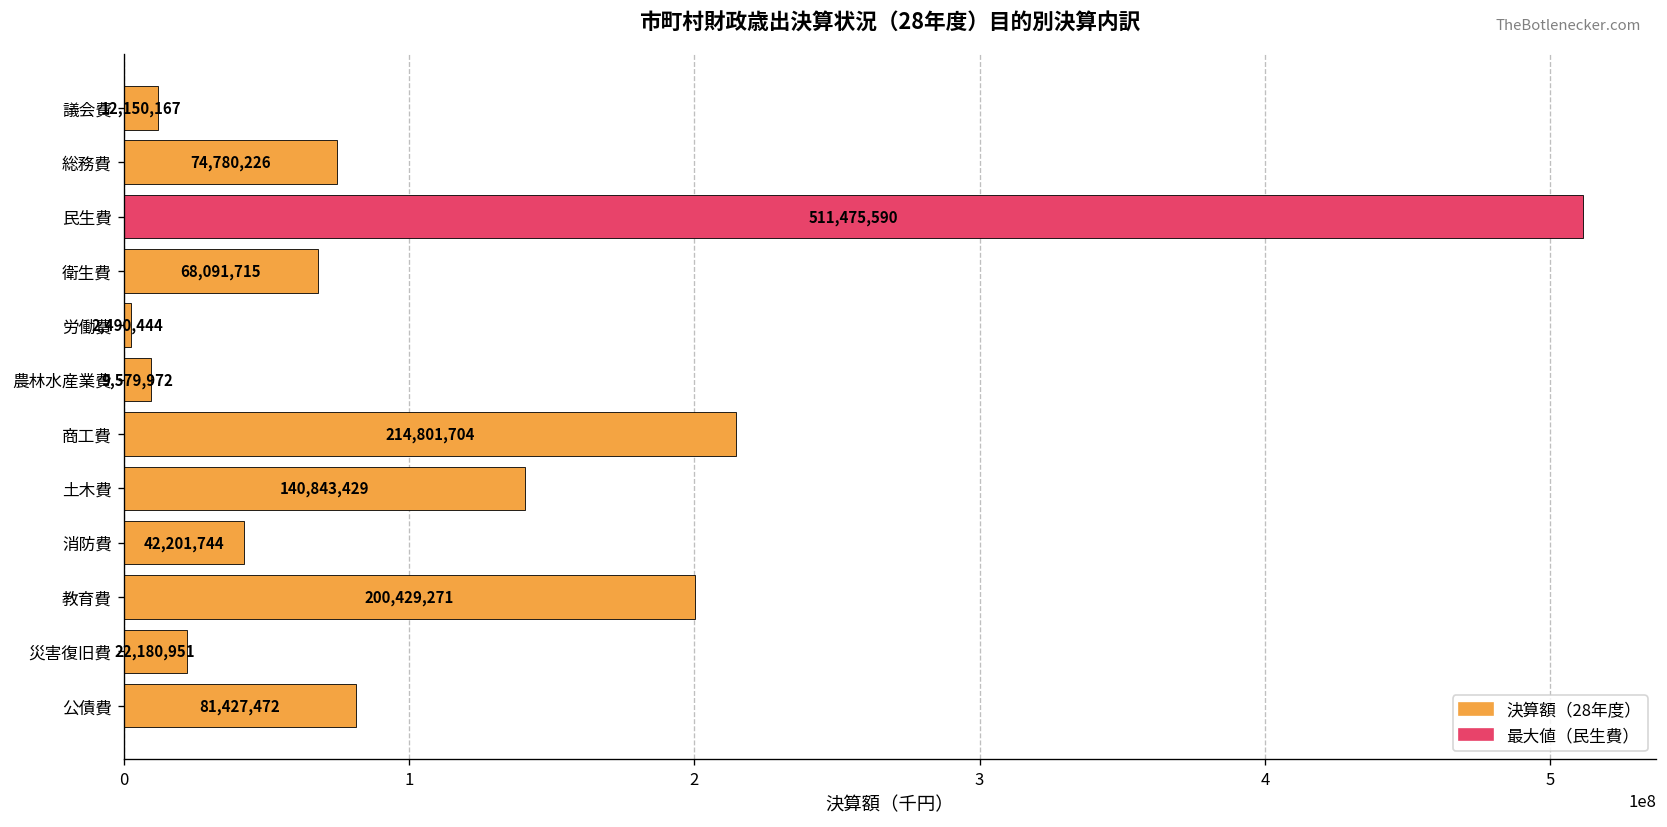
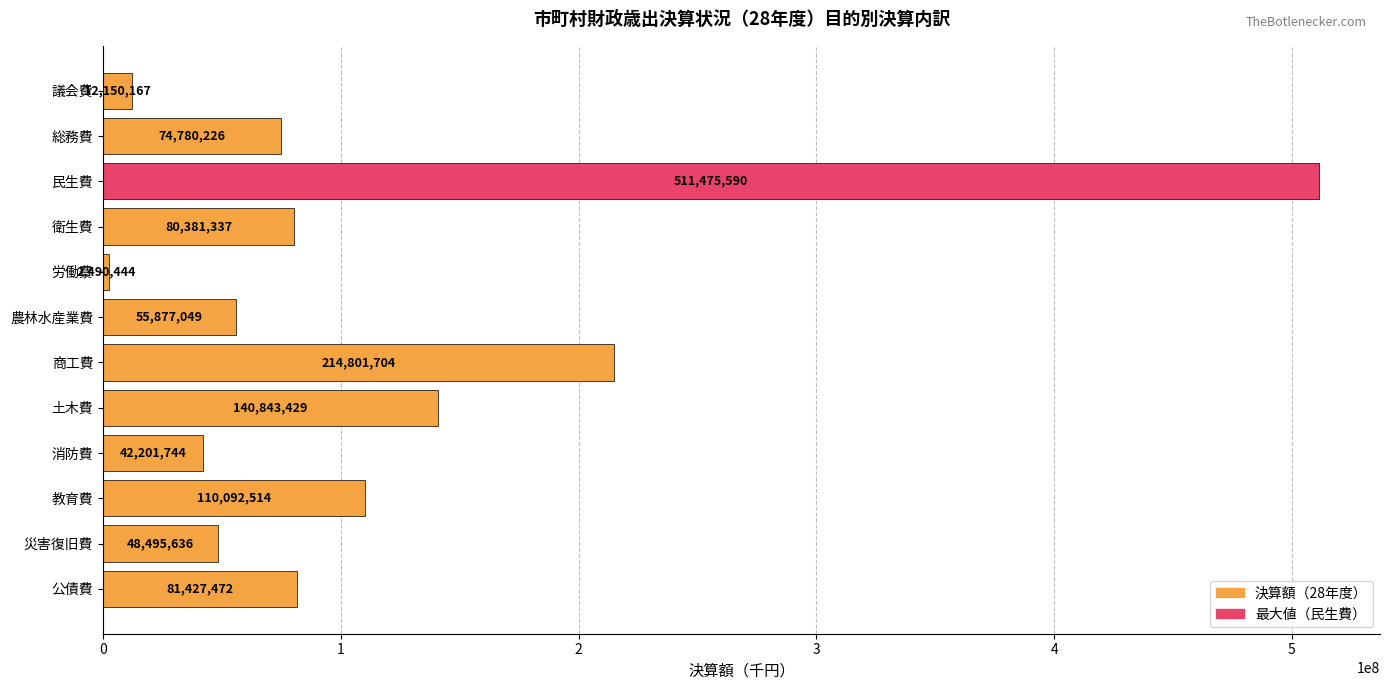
  {
    "議会費": "12,150,167",
    "総務費": "74,780,226",
    "民生費": "511,475,590",
-   "衛生費": "68,091,715",
+   "衛生費": "80,381,337",
    "労働費": "2,490,444",
-   "農林水産業費": "9,579,972",
+   "農林水産業費": "55,877,049",
    "商工費": "214,801,704",
    "土木費": "140,843,429",
    "消防費": "42,201,744",
-   "教育費": "200,429,271",
-   "災害復旧費": "22,180,951",
+   "教育費": "110,092,514",
+   "災害復旧費": "48,495,636",
    "公債費": "81,427,472"
  }
